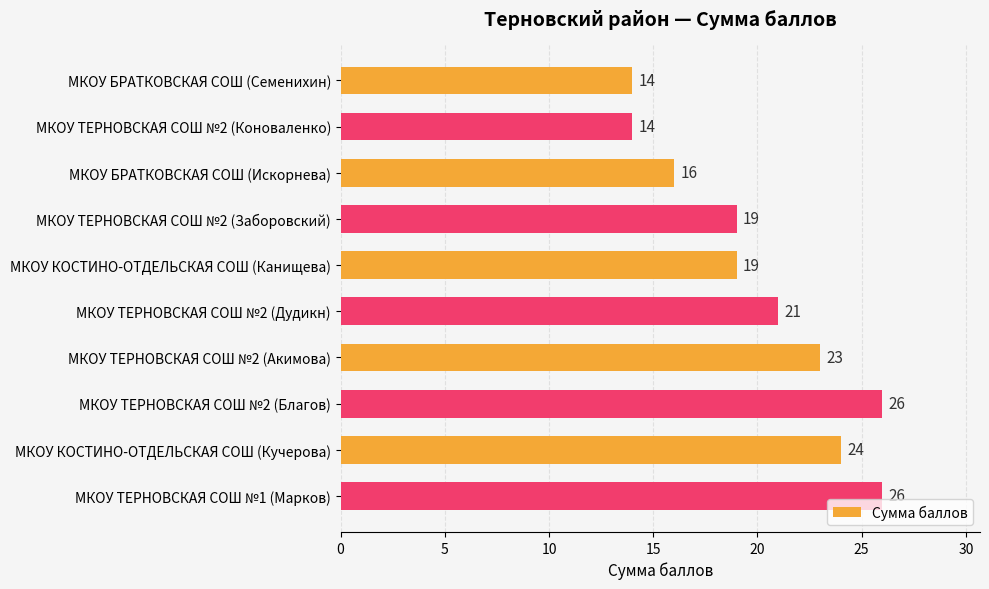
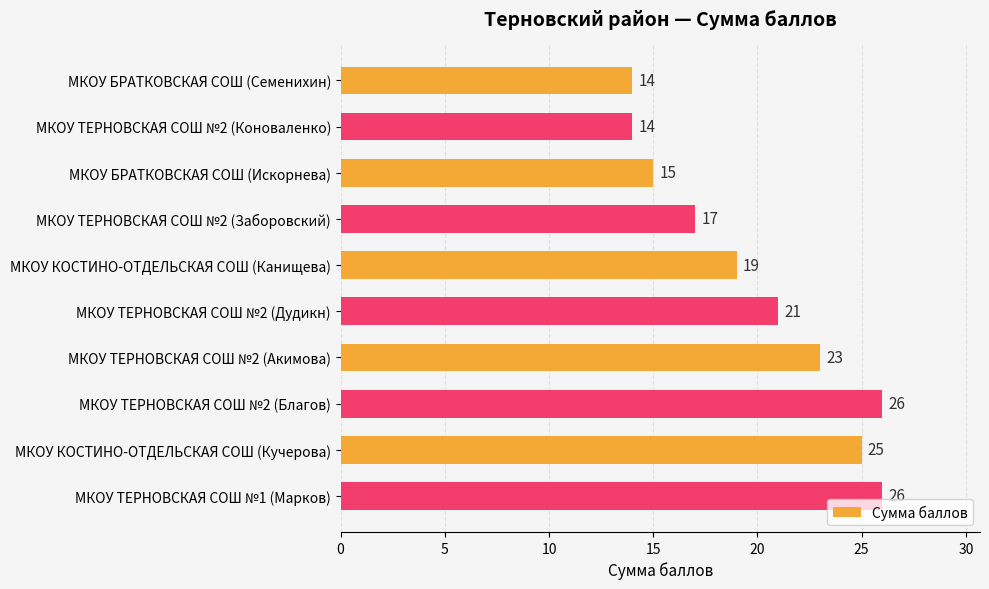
  {
    "МКОУ БРАТКОВСКАЯ СОШ (Семенихин)": 14,
    "МКОУ ТЕРНОВСКАЯ СОШ №2 (Коноваленко)": 14,
-   "МКОУ БРАТКОВСКАЯ СОШ (Искорнева)": 16,
-   "МКОУ ТЕРНОВСКАЯ СОШ №2 (Заборовский)": 19,
+   "МКОУ БРАТКОВСКАЯ СОШ (Искорнева)": 15,
+   "МКОУ ТЕРНОВСКАЯ СОШ №2 (Заборовский)": 17,
    "МКОУ КОСТИНО-ОТДЕЛЬСКАЯ СОШ (Канищева)": 19,
    "МКОУ ТЕРНОВСКАЯ СОШ №2 (Дудикн)": 21,
    "МКОУ ТЕРНОВСКАЯ СОШ №2 (Акимова)": 23,
    "МКОУ ТЕРНОВСКАЯ СОШ №2 (Благов)": 26,
-   "МКОУ КОСТИНО-ОТДЕЛЬСКАЯ СОШ (Кучерова)": 24
+   "МКОУ КОСТИНО-ОТДЕЛЬСКАЯ СОШ (Кучерова)": 25
  }
